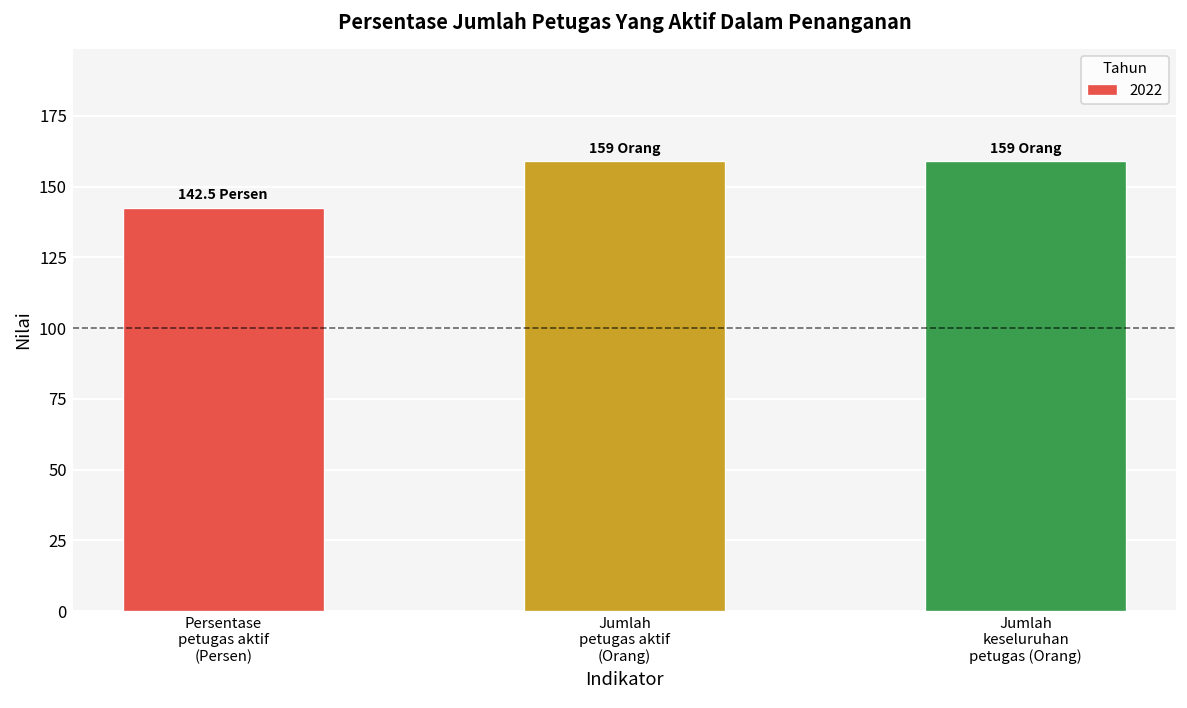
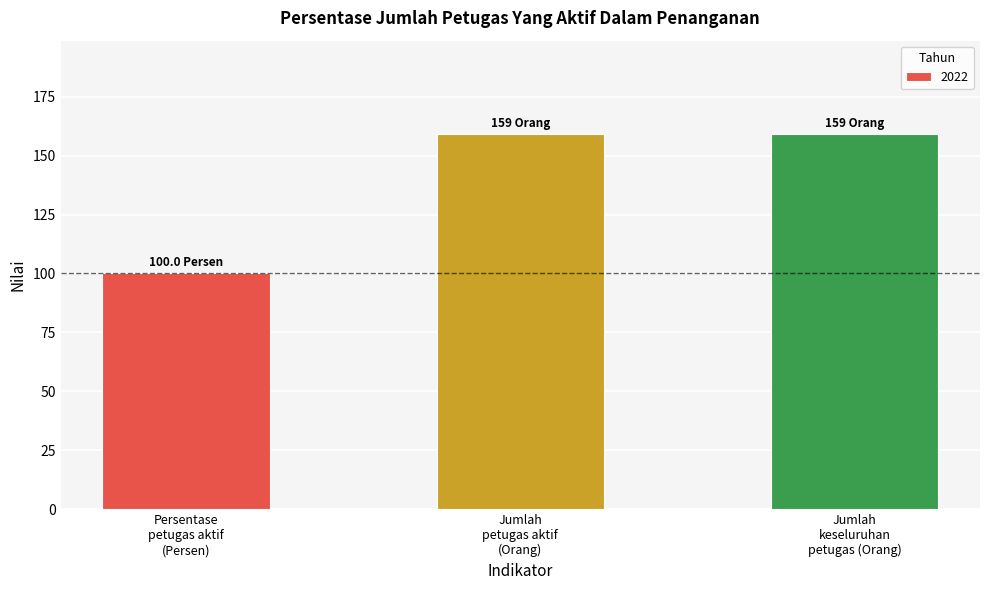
  {
-   "Persentase petugas aktif (Persen)": 142.5,
+   "Persentase petugas aktif (Persen)": 100.0,
    "Jumlah petugas aktif (Orang)": 159,
    "Jumlah keseluruhan petugas (Orang)": 159
  }
